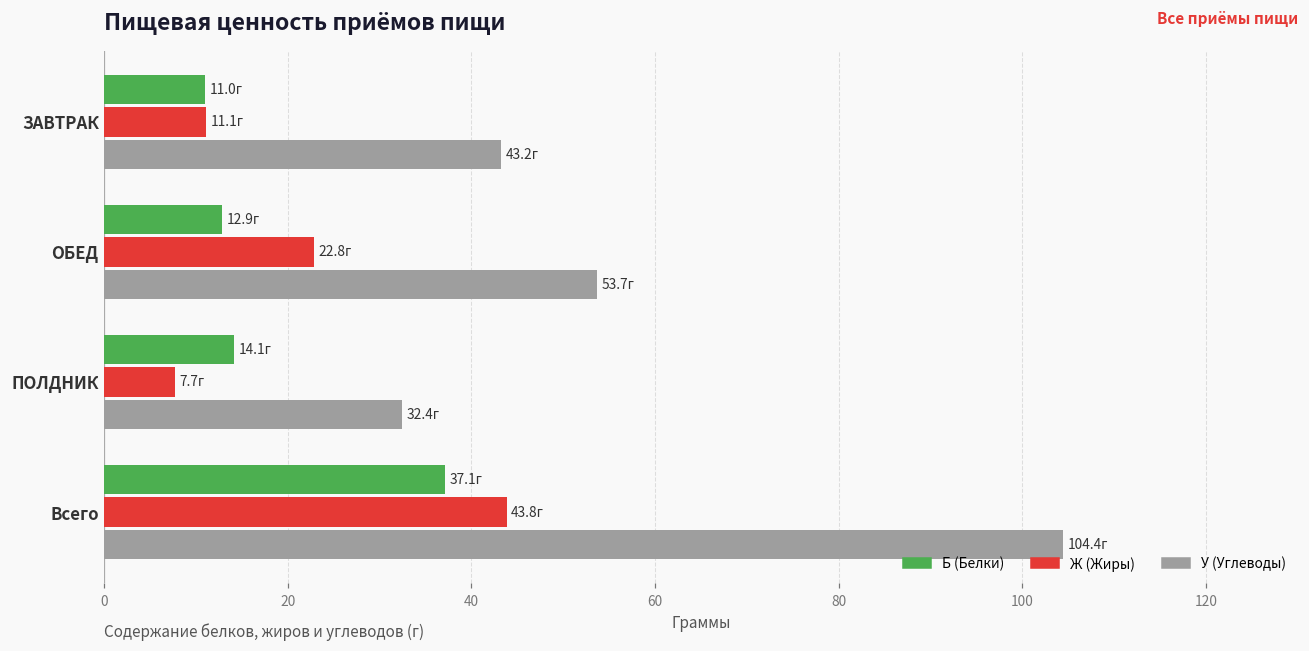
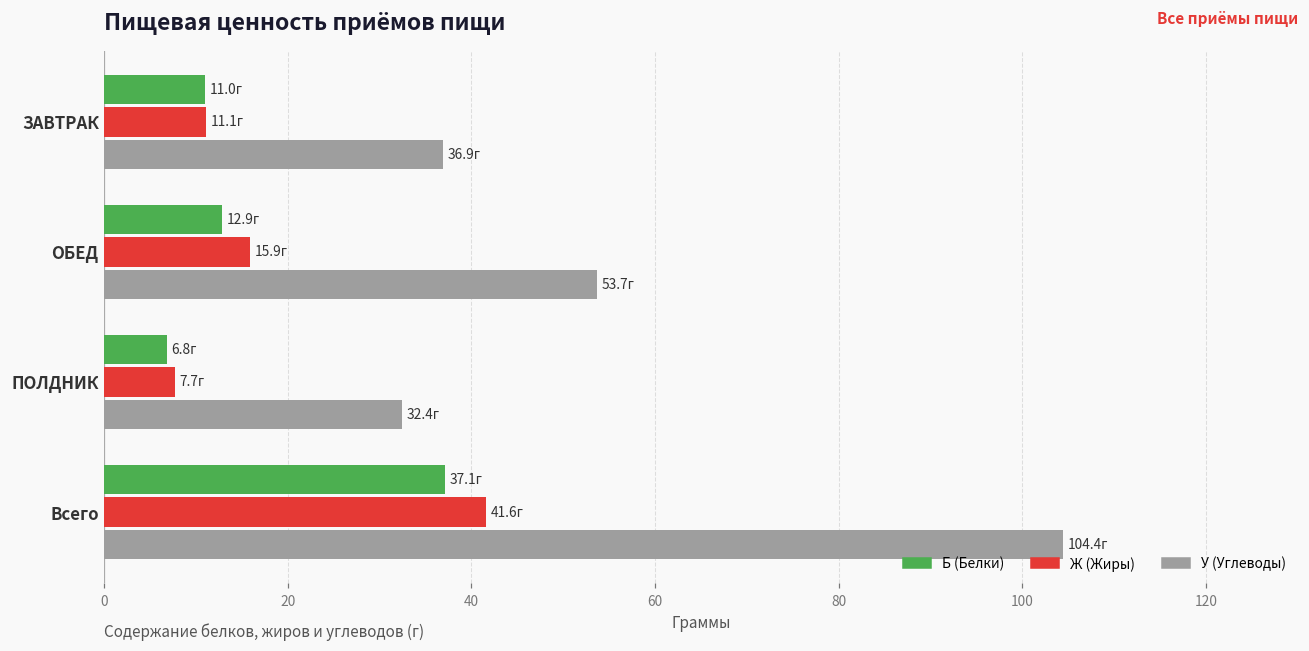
  {
    "Б (Белки)": {
      "ЗАВТРАК": "11.0г",
      "ОБЕД": "12.9г",
-     "ПОЛДНИК": "14.1г",
+     "ПОЛДНИК": "6.8г",
      "Всего": "37.1г"
    },
    "Ж (Жиры)": {
      "ЗАВТРАК": "11.1г",
-     "ОБЕД": "22.8г",
+     "ОБЕД": "15.9г",
      "ПОЛДНИК": "7.7г",
-     "Всего": "43.8г"
+     "Всего": "41.6г"
    },
    "У (Углеводы)": {
-     "ЗАВТРАК": "43.2г",
+     "ЗАВТРАК": "36.9г",
      "ОБЕД": "53.7г",
      "ПОЛДНИК": "32.4г",
      "Всего": "104.4г"
    }
  }
